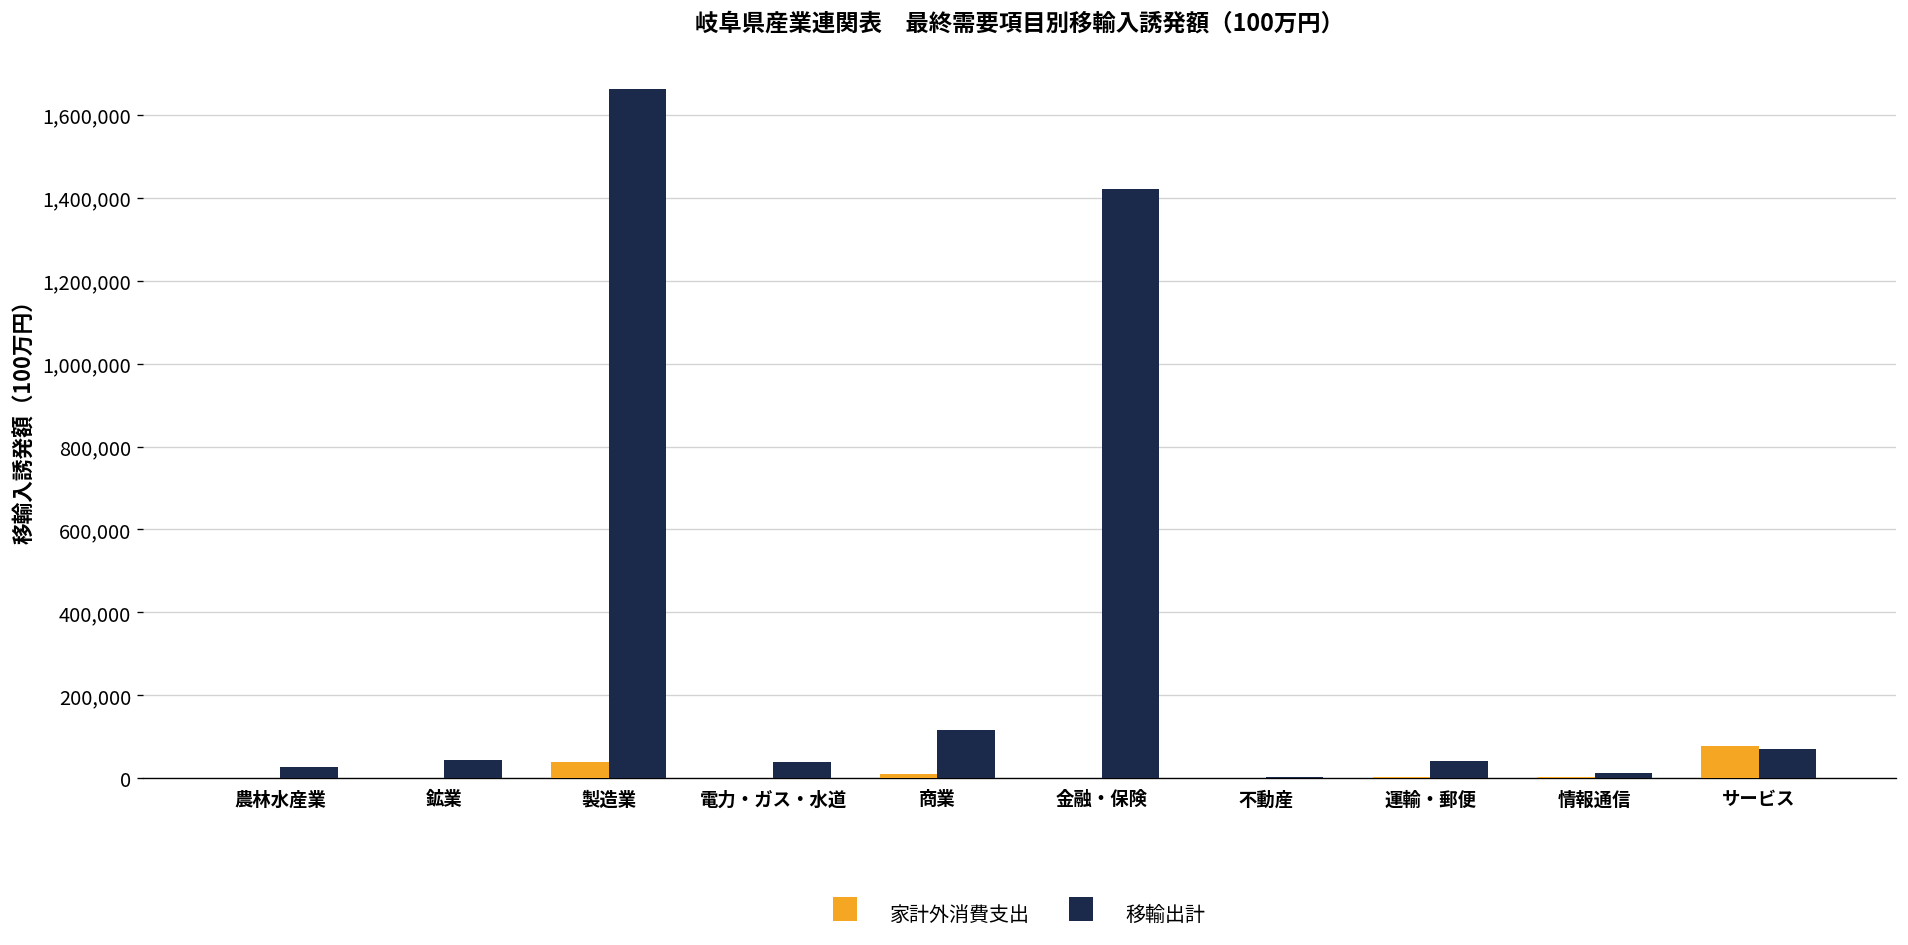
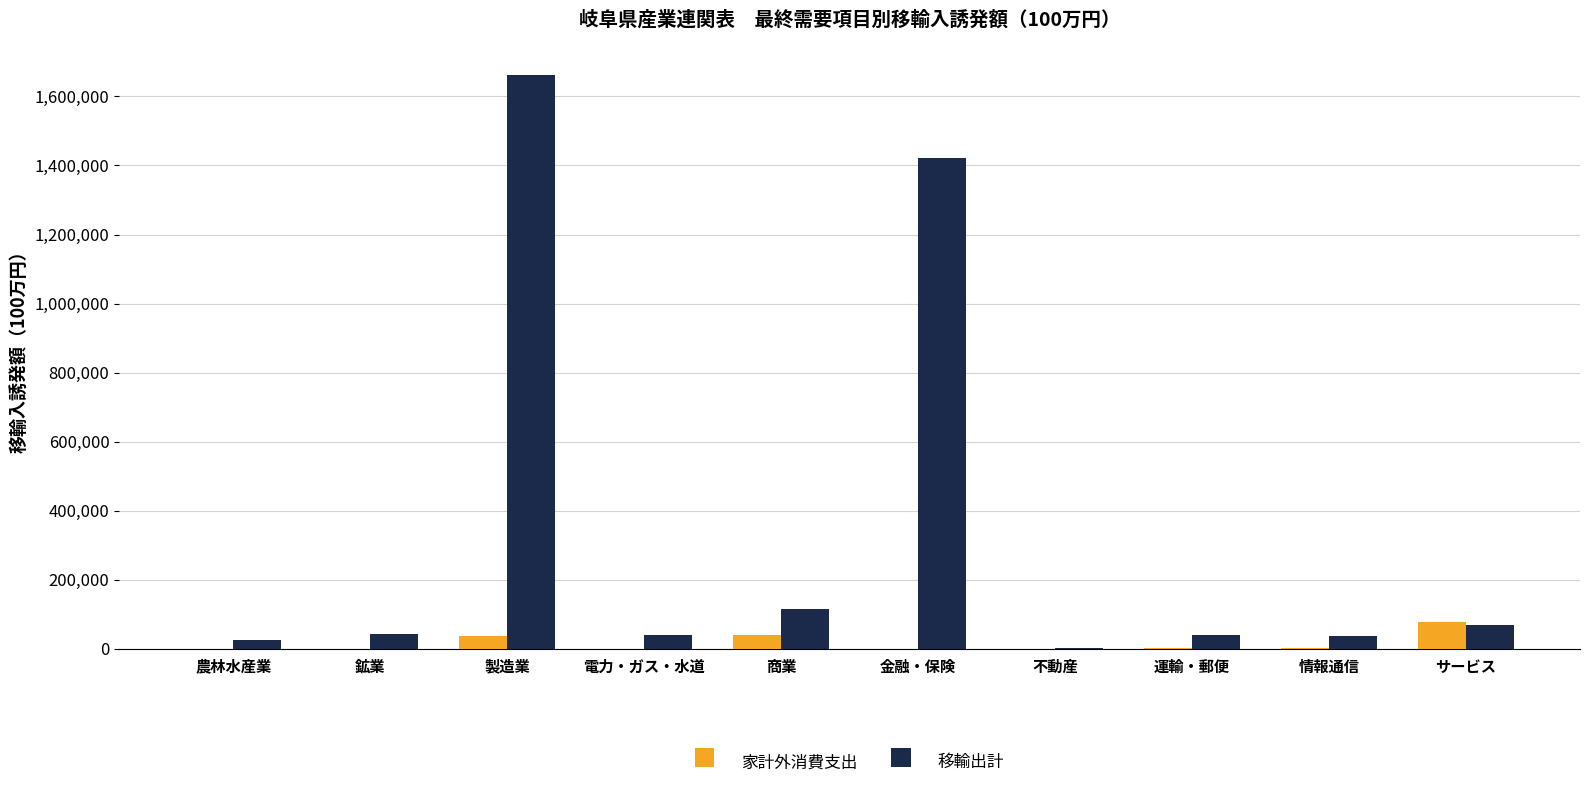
  {
    "家計外消費支出": {
      "製造業": "40,000",
-     "商業": "10,000",
+     "商業": "40,000",
      "サービス": "80,000"
    },
    "移輸出計": {
      "農林水産業": "30,000",
      "鉱業": "40,000",
      "製造業": "1,660,000",
      "電力・ガス・水道": "40,000",
      "商業": "120,000",
      "金融・保険": "1,420,000",
      "運輸・郵便": "40,000",
-     "情報通信": "10,000",
+     "情報通信": "40,000",
      "サービス": "70,000"
    }
  }
